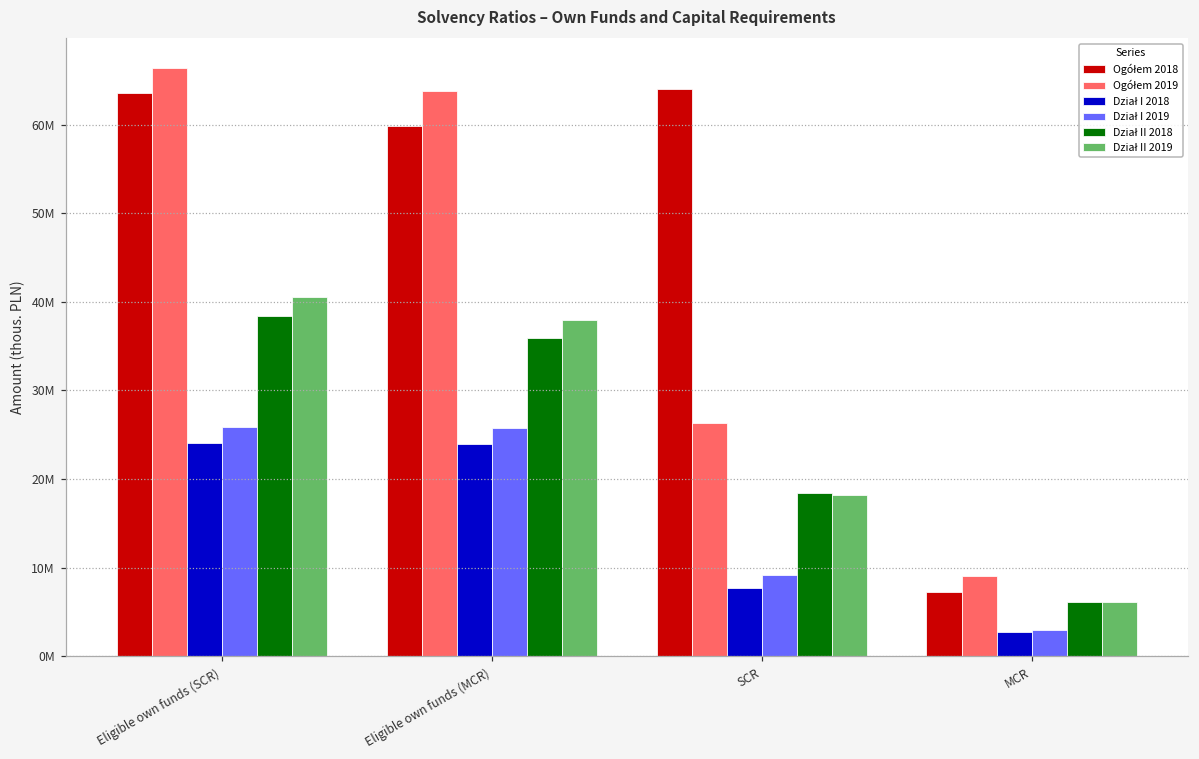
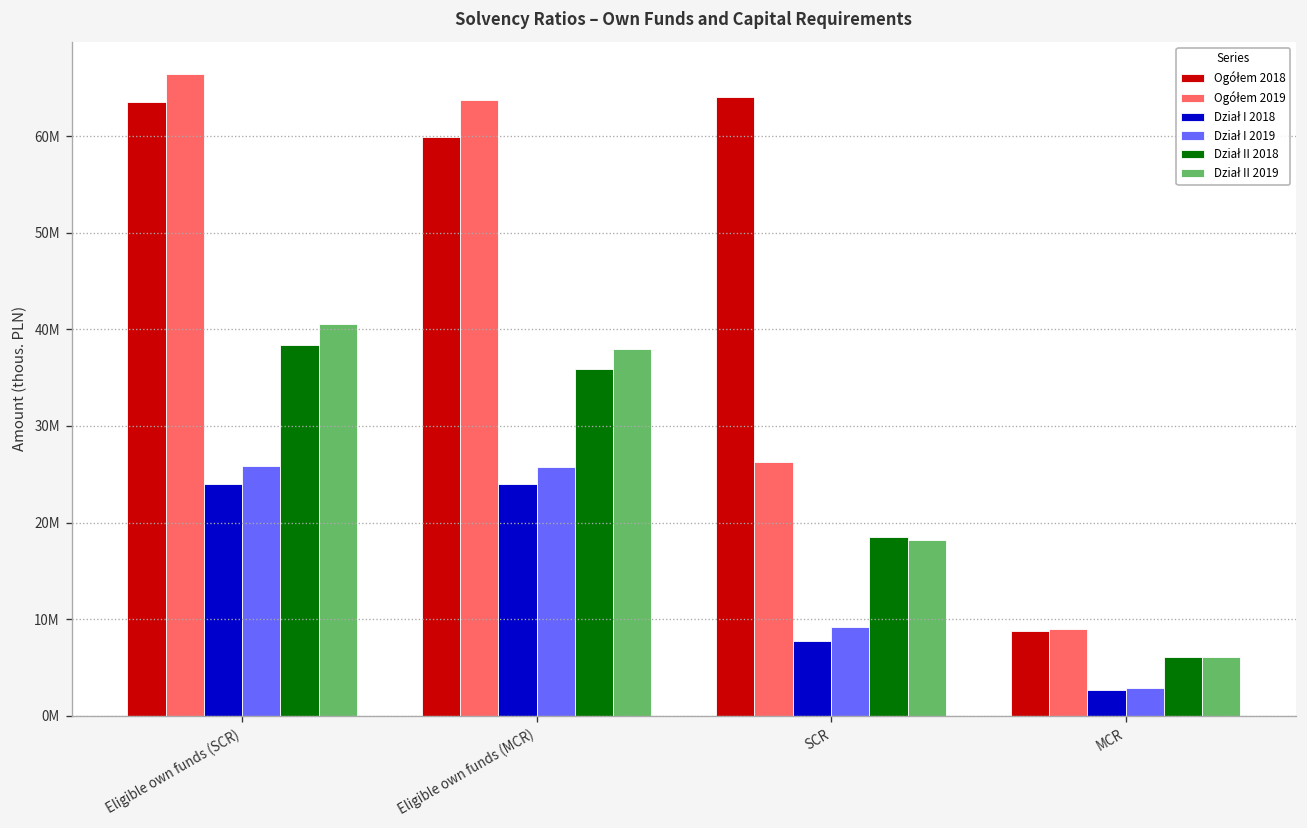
  {
    "Ogółem 2018": {
      "Eligible own funds (SCR)": 64000000,
      "Eligible own funds (MCR)": 60000000,
      "SCR": 64000000,
-     "MCR": 7000000
+     "MCR": 9000000
    },
    "Ogółem 2019": {
      "Eligible own funds (SCR)": 66000000,
      "Eligible own funds (MCR)": 64000000,
      "SCR": 26000000,
      "MCR": 9000000
    },
    "Dział I 2018": {
      "Eligible own funds (SCR)": 24000000,
      "Eligible own funds (MCR)": 24000000,
      "SCR": 8000000,
      "MCR": 3000000
    },
    "Dział I 2019": {
      "Eligible own funds (SCR)": 26000000,
      "Eligible own funds (MCR)": 26000000,
      "SCR": 9000000,
      "MCR": 3000000
    },
    "Dział II 2018": {
      "Eligible own funds (SCR)": 38000000,
      "Eligible own funds (MCR)": 36000000,
      "SCR": 18000000,
      "MCR": 6000000
    },
    "Dział II 2019": {
      "Eligible own funds (SCR)": 41000000,
      "Eligible own funds (MCR)": 38000000,
      "SCR": 18000000,
      "MCR": 6000000
    }
  }
